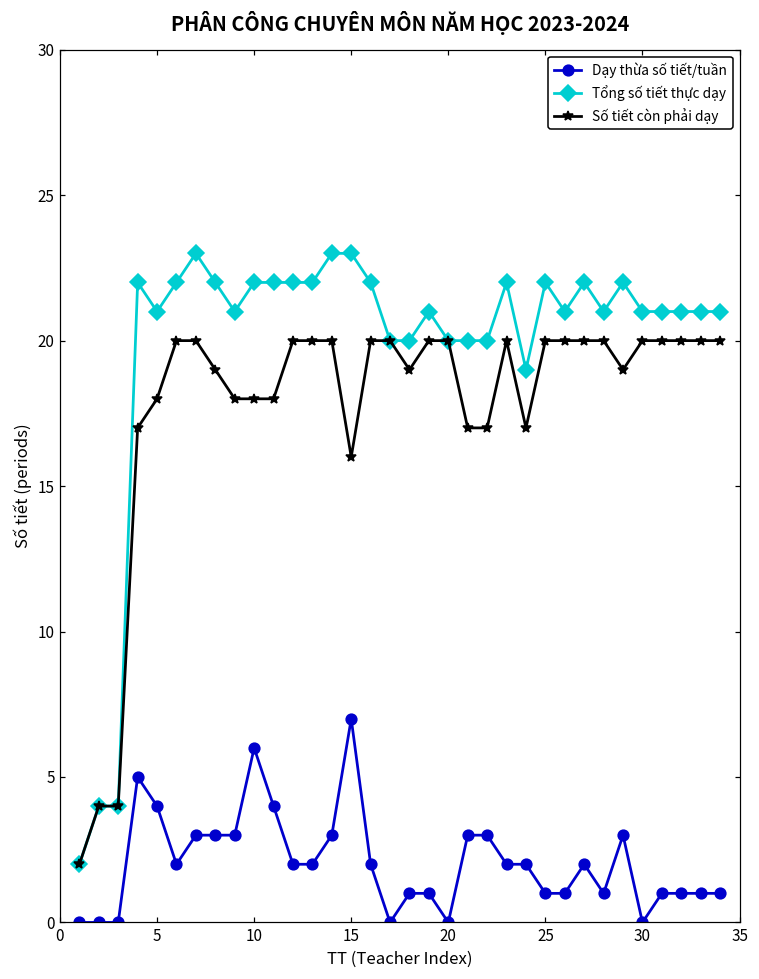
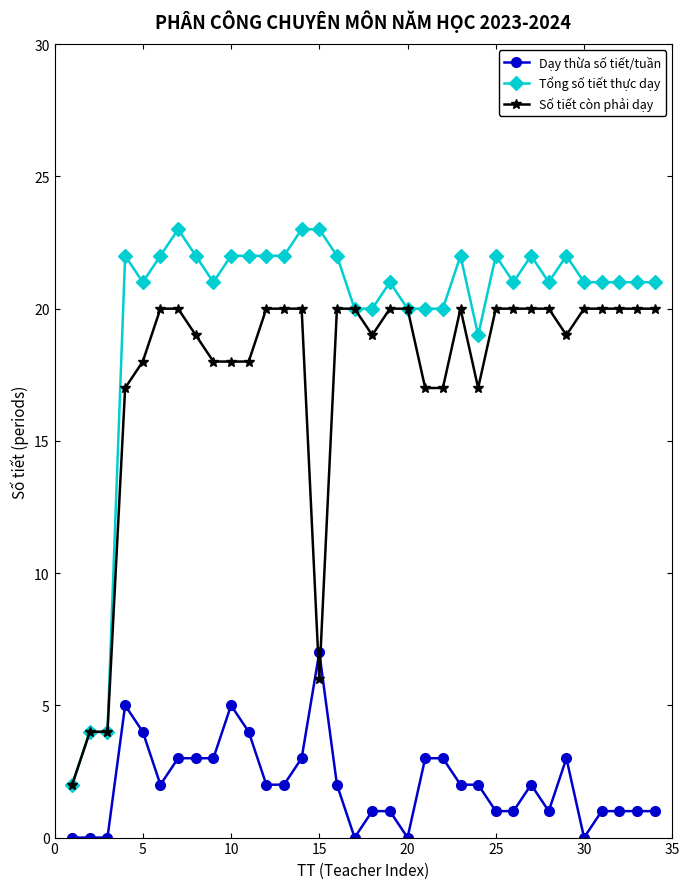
  {
    "Dạy thừa số tiết/tuần": {
      "5": 4,
-     "10": 6,
+     "10": 5,
      "15": 7,
      "20": 0,
      "25": 1,
      "30": 0
    },
    "Tổng số tiết thực dạy": {
      "5": 21,
      "10": 22,
      "15": 23,
      "25": 22,
      "30": 21
    },
    "Số tiết còn phải dạy": {
      "5": 18,
      "10": 18,
-     "15": 16,
+     "15": 6,
      "25": 20,
      "30": 20
    }
  }
